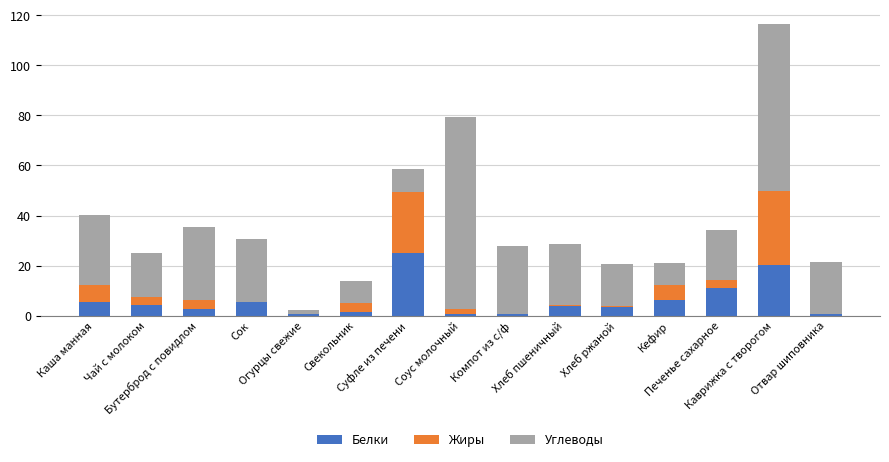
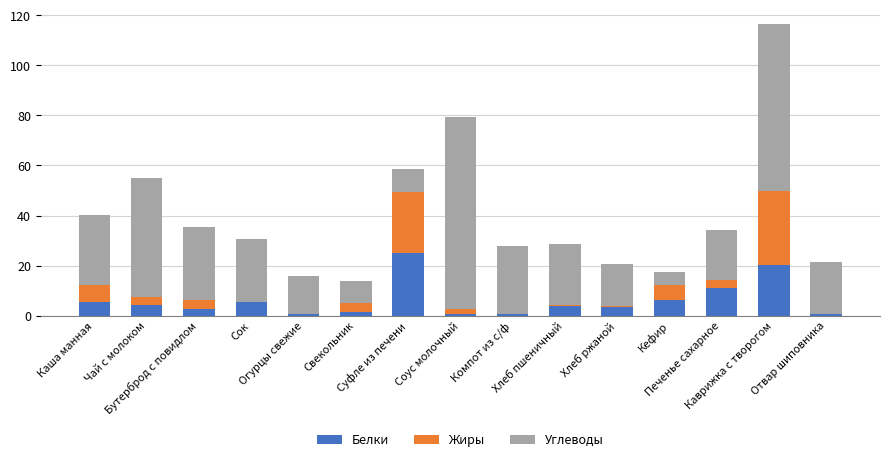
  {
    "Белки": {
      "Каша манная": 6,
      "Чай с молоком": 4,
      "Бутерброд с повидлом": 3,
      "Сок": 5,
      "Свекольник": 2,
      "Суфле из печени": 25,
      "Хлеб пшеничный": 4,
      "Хлеб ржаной": 3,
      "Кефир": 6,
      "Печенье сахарное": 11,
      "Каврижка с творогом": 20
    },
    "Жиры": {
      "Каша манная": 7,
      "Чай с молоком": 4,
      "Бутерброд с повидлом": 4,
      "Сок": 0,
      "Свекольник": 4,
      "Суфле из печени": 25,
      "Соус молочный": 2,
      "Компот из с/ф": 0,
      "Кефир": 6,
      "Печенье сахарное": 3,
      "Каврижка с творогом": 29,
      "Отвар шиповника": 0
    },
    "Углеводы": {
      "Каша манная": 28,
-     "Чай с молоком": 18,
+     "Чай с молоком": 47,
      "Бутерброд с повидлом": 29,
      "Сок": 25,
-     "Огурцы свежие": 2,
+     "Огурцы свежие": 15,
      "Свекольник": 9,
      "Суфле из печени": 9,
      "Соус молочный": 77,
      "Компот из с/ф": 27,
      "Хлеб пшеничный": 25,
      "Хлеб ржаной": 17,
-     "Кефир": 9,
+     "Кефир": 5,
      "Печенье сахарное": 20,
      "Каврижка с творогом": 67,
      "Отвар шиповника": 21
    }
  }
